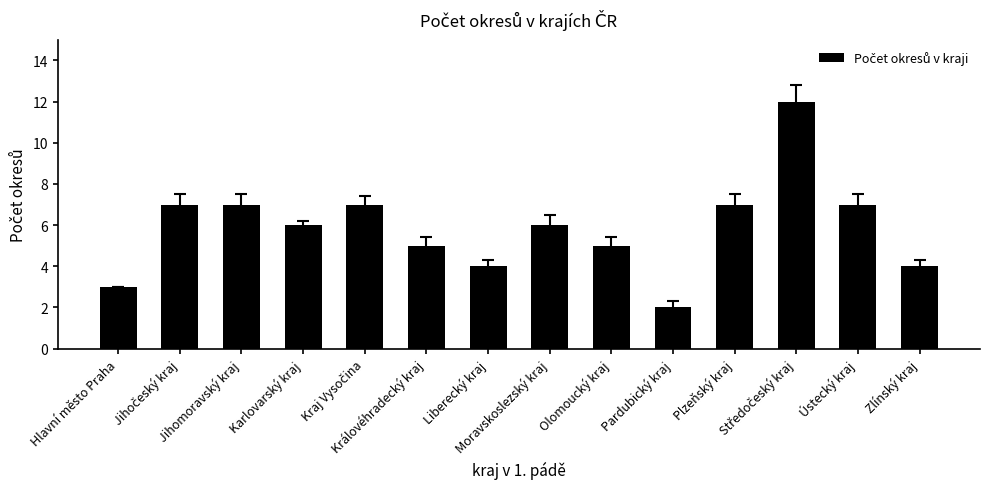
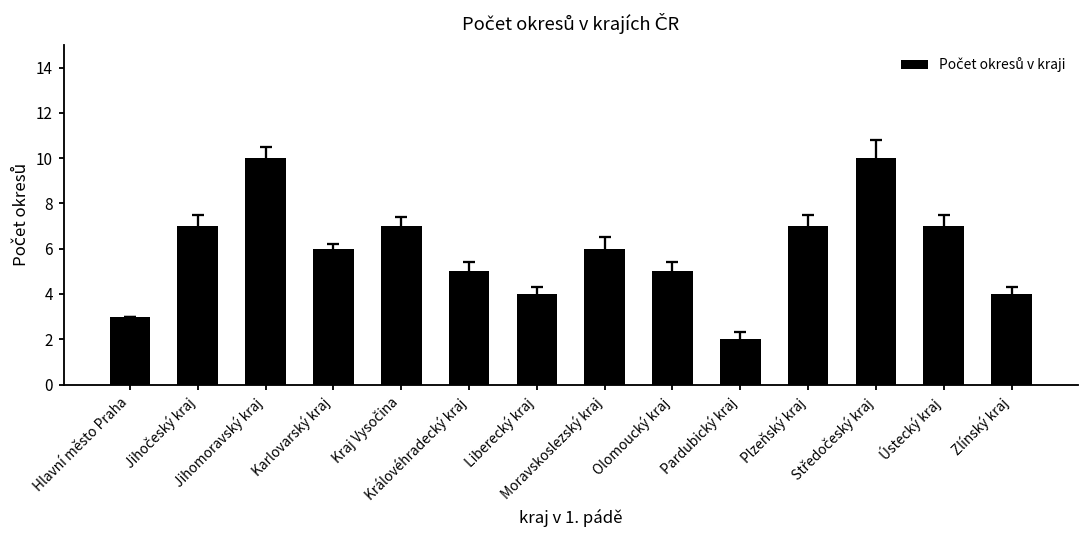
  {
    "Počet okresů v kraji": {
      "Hlavní město Praha": 3,
      "Jihočeský kraj": 7,
-     "Jihomoravský kraj": 7,
+     "Jihomoravský kraj": 10,
      "Karlovarský kraj": 6,
      "Kraj Vysočina": 7,
      "Královéhradecký kraj": 5,
      "Liberecký kraj": 4,
      "Moravskoslezský kraj": 6,
      "Olomoucký kraj": 5,
      "Pardubický kraj": 2,
      "Plzeňský kraj": 7,
-     "Středočeský kraj": 12,
+     "Středočeský kraj": 10,
      "Ústecký kraj": 7,
      "Zlínský kraj": 4
    }
  }
